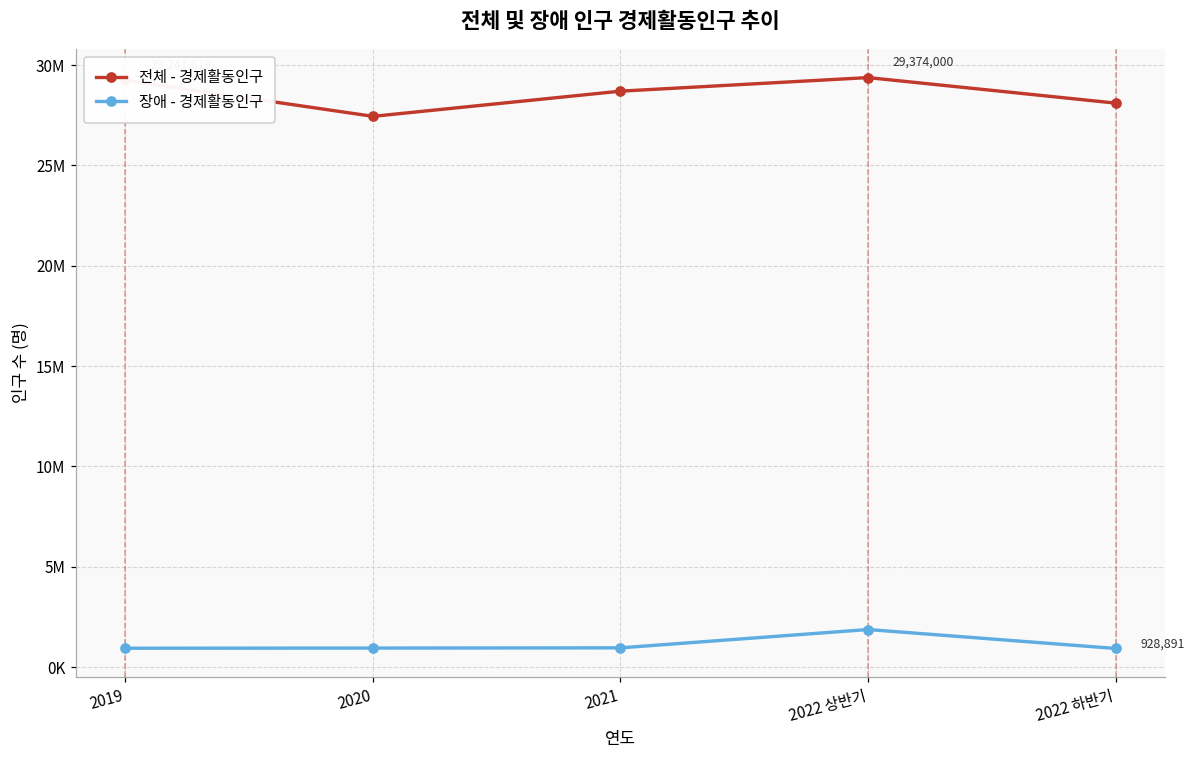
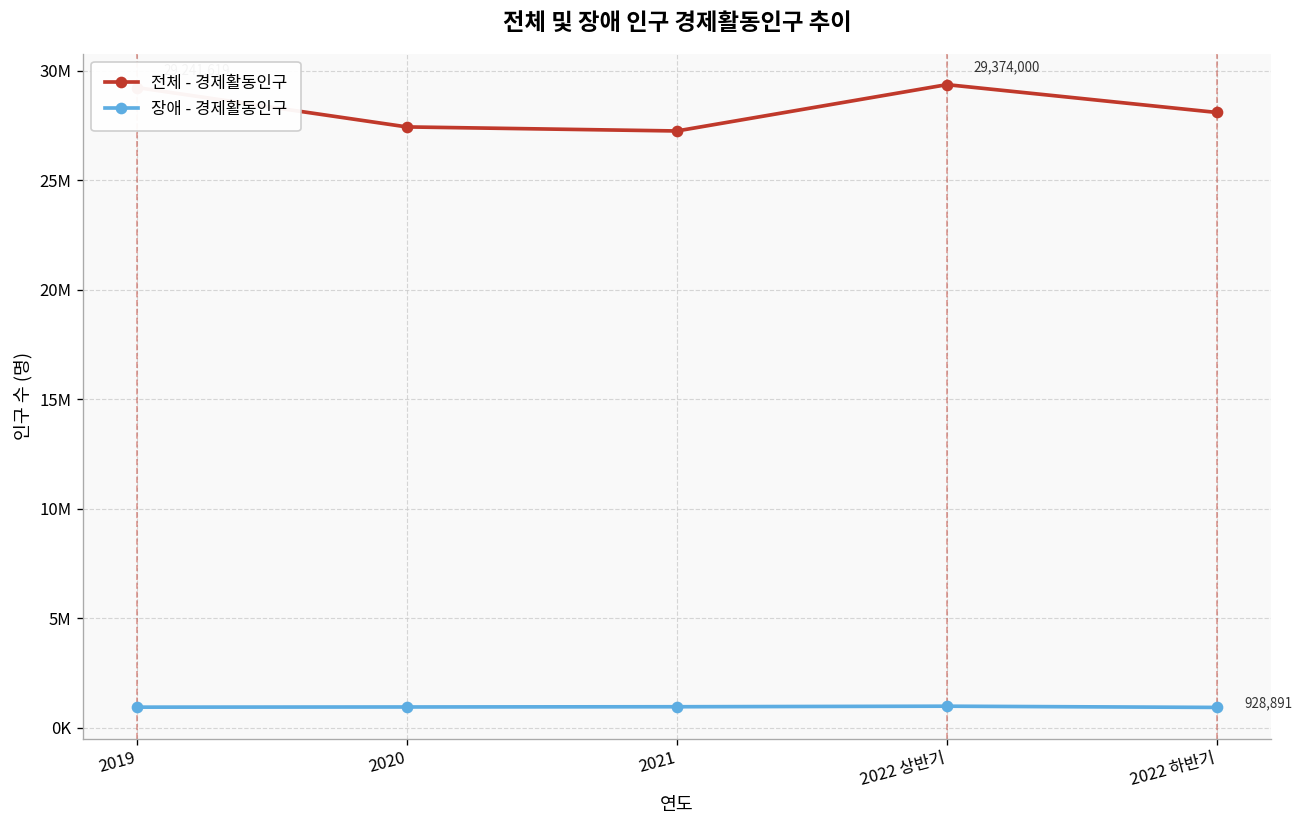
  {
    "전체 - 경제활동인구": {
      "2020": 27400000,
-     "2021": 28700000,
+     "2021": 27300000,
      "2022 하반기": 28100000
    },
    "장애 - 경제활동인구": {
      "2019": 900000,
      "2020": 900000,
      "2021": 1000000,
-     "2022 상반기": 1900000
+     "2022 상반기": 1000000
    }
  }
